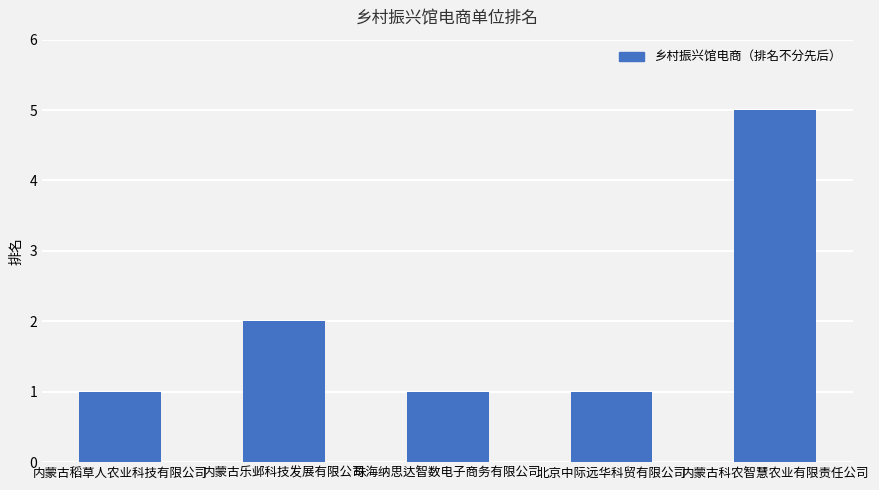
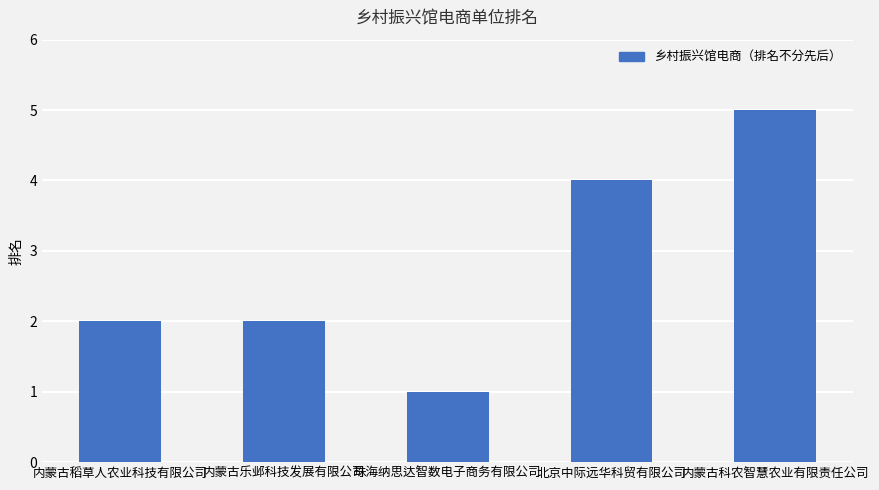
  {
-   "内蒙古稻草人农业科技有限公司": 1,
+   "内蒙古稻草人农业科技有限公司": 2,
    "内蒙古乐邺科技发展有限公司": 2,
    "珠海纳思达智数电子商务有限公司": 1,
-   "北京中际远华科贸有限公司": 1,
+   "北京中际远华科贸有限公司": 4,
    "内蒙古科农智慧农业有限责任公司": 5
  }
